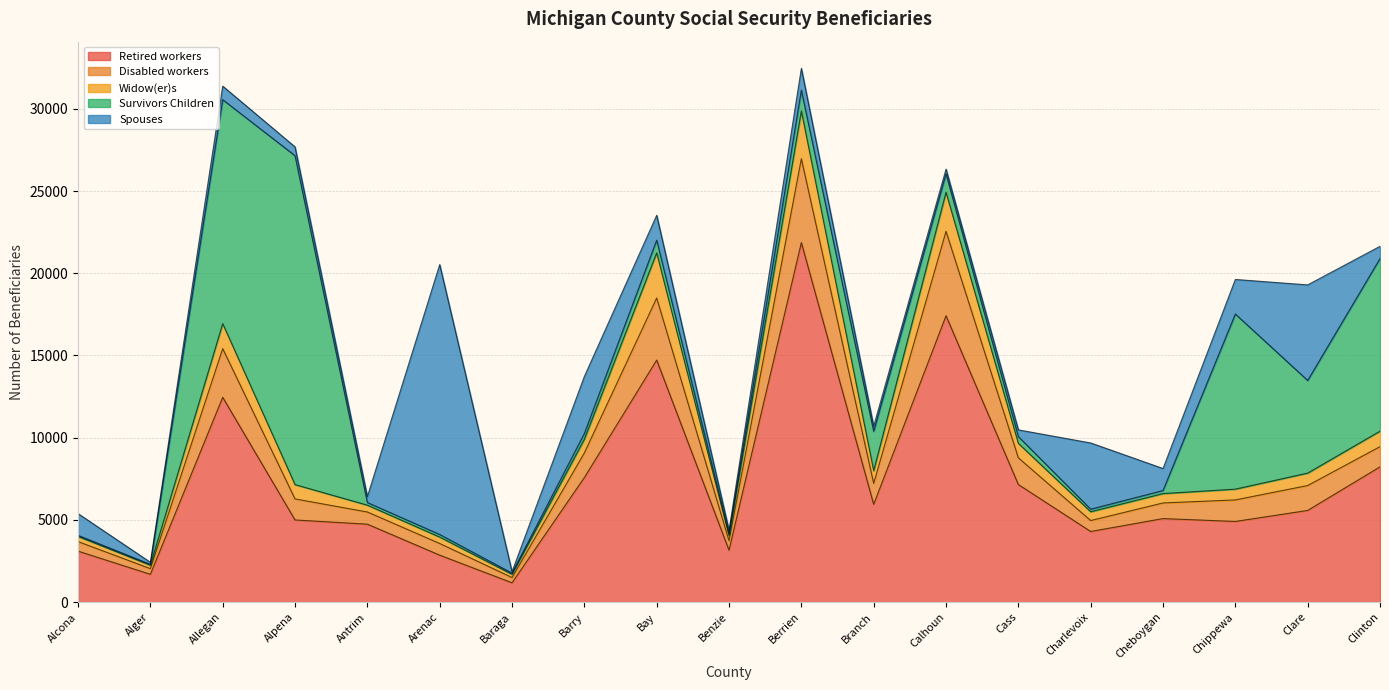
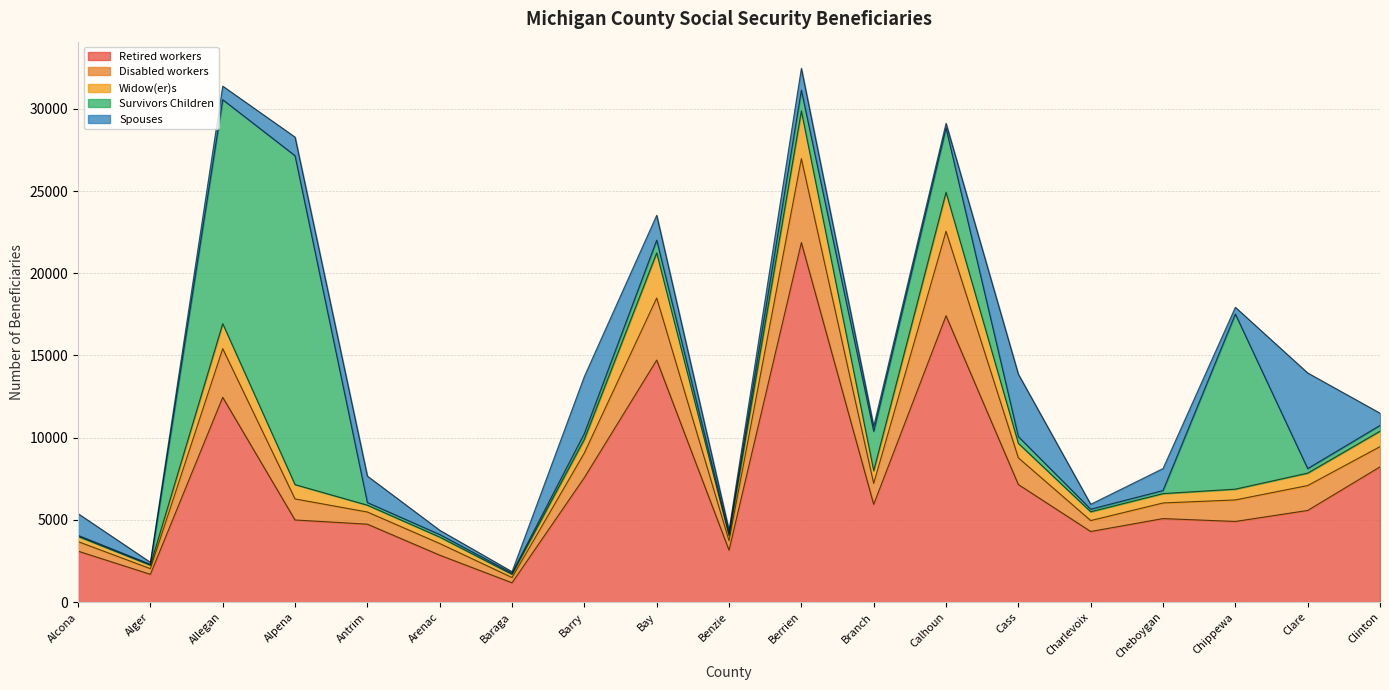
  {
    "Survivors Children": {
      "Allegan": 13600,
      "Alpena": 20000,
      "Antrim": 200,
      "Arenac": 200,
      "Barry": 400,
      "Bay": 800,
      "Berrien": 1300,
      "Branch": 2400,
-     "Calhoun": 1100,
+     "Calhoun": 3900,
      "Cass": 400,
      "Charlevoix": 200,
      "Cheboygan": 200,
      "Chippewa": 10600,
-     "Clare": 5600,
-     "Clinton": 10500
+     "Clare": 300,
+     "Clinton": 400
    },
    "Spouses": {
      "Alcona": 1300,
      "Allegan": 800,
-     "Alpena": 500,
-     "Antrim": 400,
-     "Arenac": 16400,
+     "Alpena": 1100,
+     "Antrim": 1600,
+     "Arenac": 300,
      "Barry": 3500,
      "Bay": 1500,
      "Benzie": 200,
      "Berrien": 1300,
      "Branch": 300,
      "Calhoun": 300,
-     "Cass": 400,
-     "Charlevoix": 4000,
+     "Cass": 3800,
+     "Charlevoix": 300,
      "Cheboygan": 1300,
-     "Chippewa": 2100,
+     "Chippewa": 400,
      "Clare": 5800,
      "Clinton": 700
    }
  }
